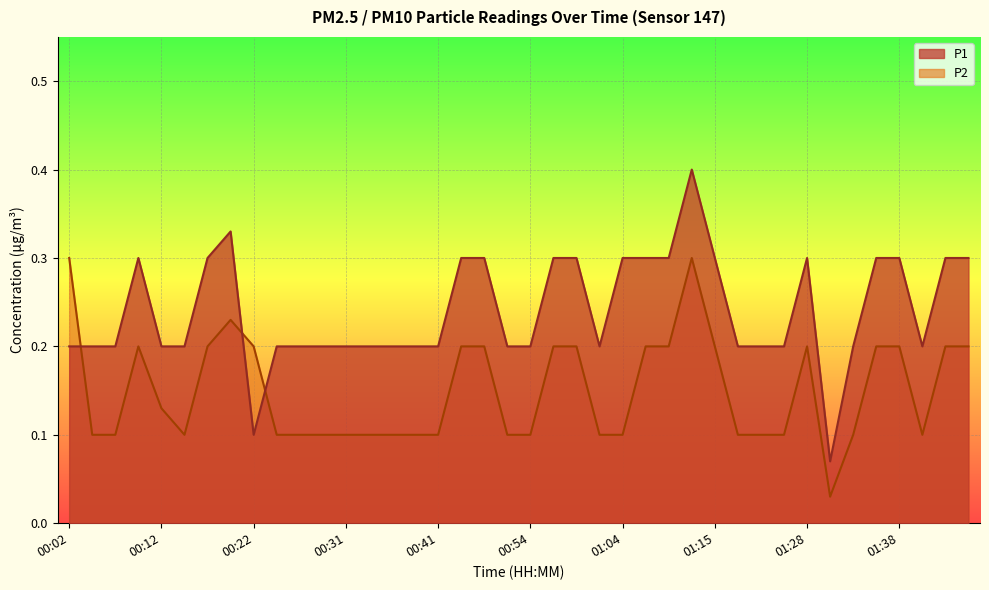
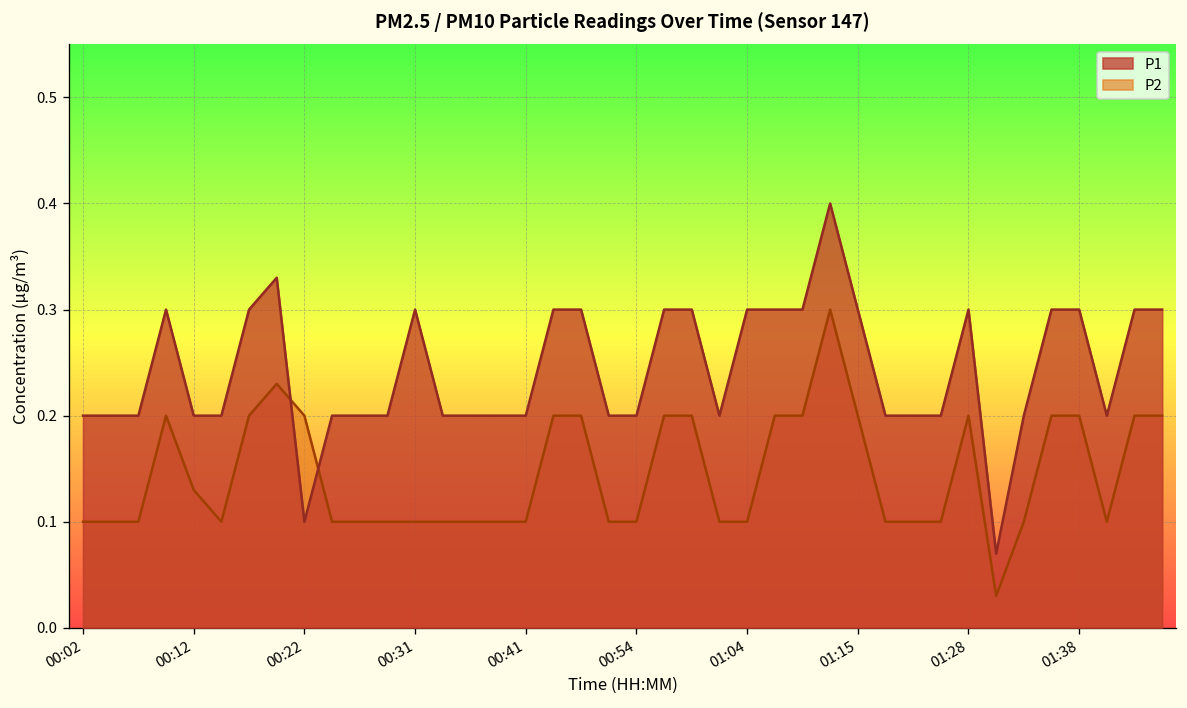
  {
    "P1": {
      "00:02": 0.2,
      "00:12": 0.2,
      "00:22": 0.1,
-     "00:31": 0.2,
+     "00:31": 0.3,
      "00:41": 0.2,
      "00:54": 0.2,
      "01:04": 0.3,
      "01:15": 0.3,
      "01:28": 0.3,
      "01:38": 0.3
    },
    "P2": {
-     "00:02": 0.3,
+     "00:02": 0.1,
      "00:12": 0.13,
      "00:22": 0.2,
      "00:31": 0.1,
      "00:41": 0.1,
      "00:54": 0.1,
      "01:04": 0.1,
      "01:15": 0.2,
      "01:28": 0.2,
      "01:38": 0.2
    }
  }
